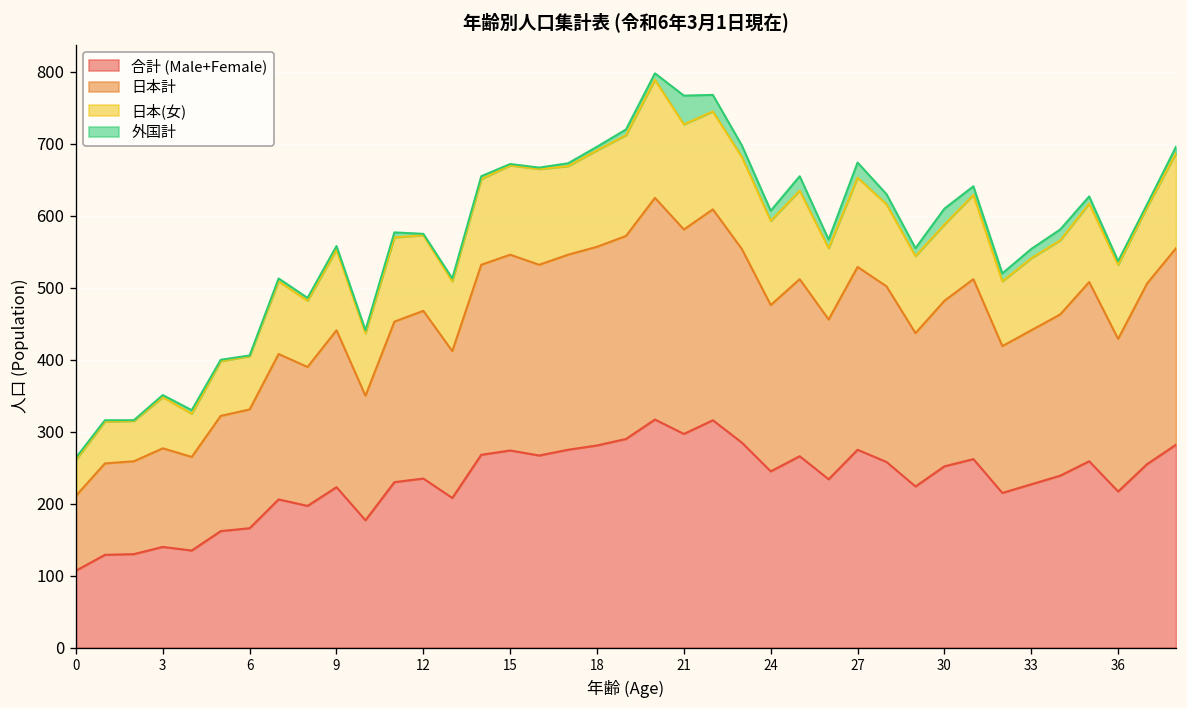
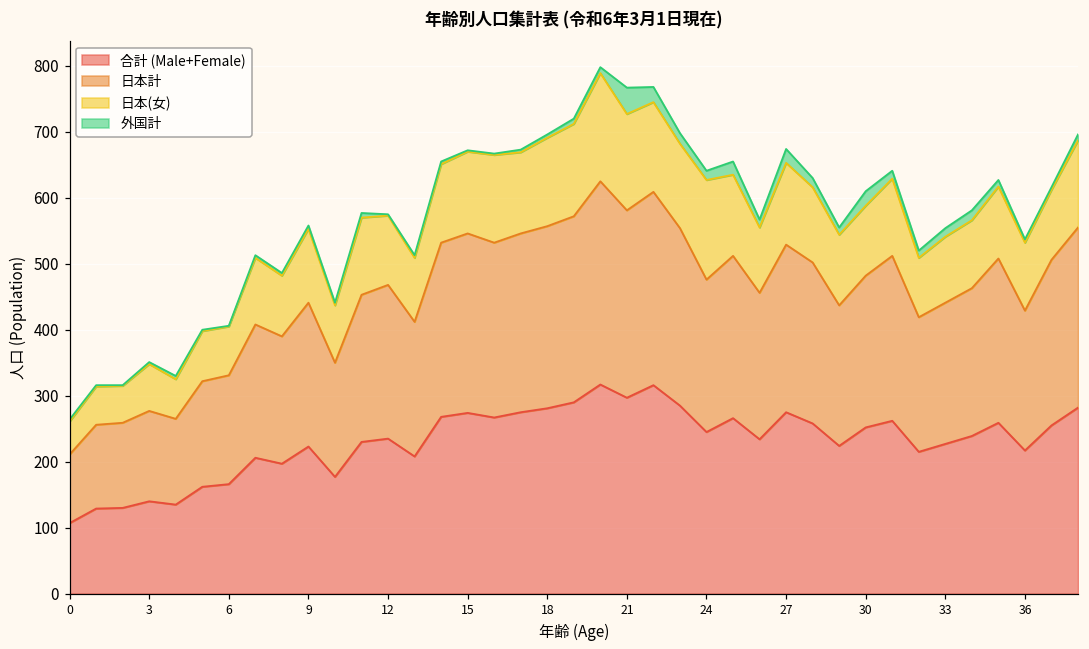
  {
    "日本(女)": {
      "9": 110,
      "18": 130,
      "21": 150,
-     "24": 120,
+     "24": 150,
      "27": 120,
      "30": 110,
      "33": 100,
      "36": 100
    },
    "外国計": {
      "9": 10,
      "18": 10,
      "21": 40,
      "24": 10,
      "27": 20,
      "30": 20,
      "33": 10,
      "36": 10
    }
  }
